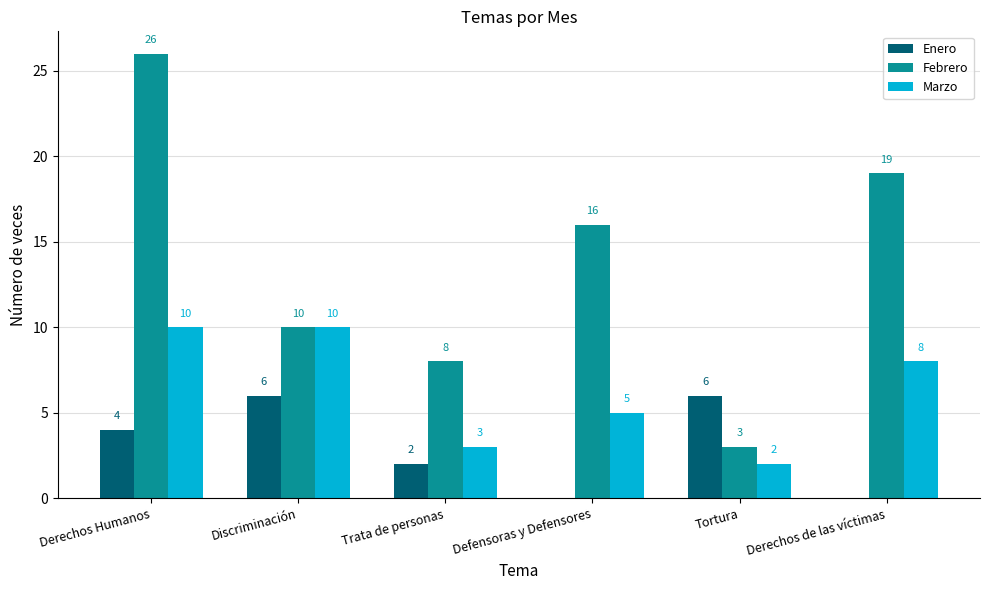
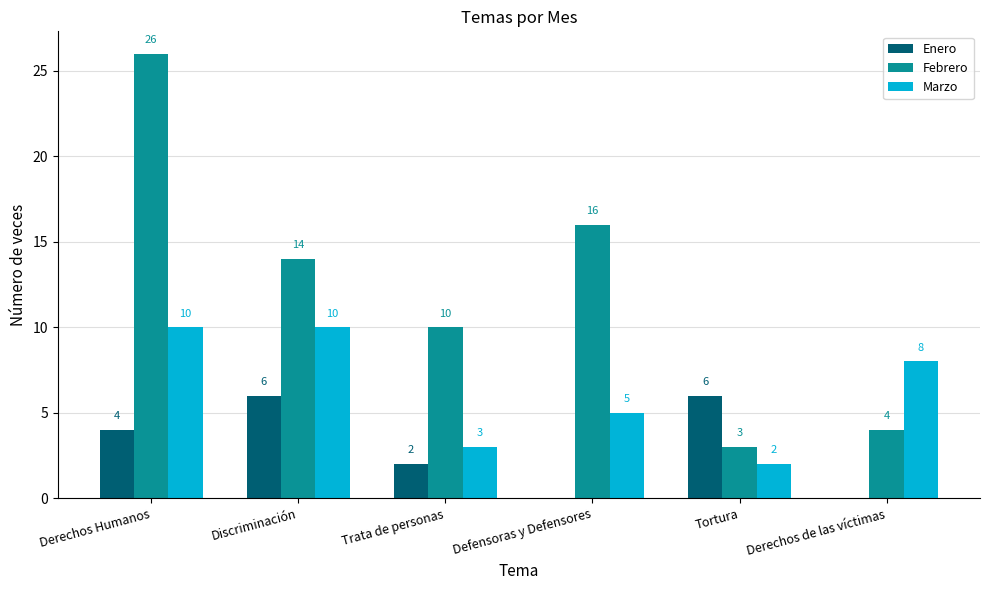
  {
    "Enero": {
      "Derechos Humanos": 4,
      "Discriminación": 6,
      "Trata de personas": 2,
      "Tortura": 6
    },
    "Febrero": {
      "Derechos Humanos": 26,
-     "Discriminación": 10,
-     "Trata de personas": 8,
+     "Discriminación": 14,
+     "Trata de personas": 10,
      "Defensoras y Defensores": 16,
      "Tortura": 3,
-     "Derechos de las víctimas": 19
+     "Derechos de las víctimas": 4
    },
    "Marzo": {
      "Derechos Humanos": 10,
      "Discriminación": 10,
      "Trata de personas": 3,
      "Defensoras y Defensores": 5,
      "Tortura": 2,
      "Derechos de las víctimas": 8
    }
  }
